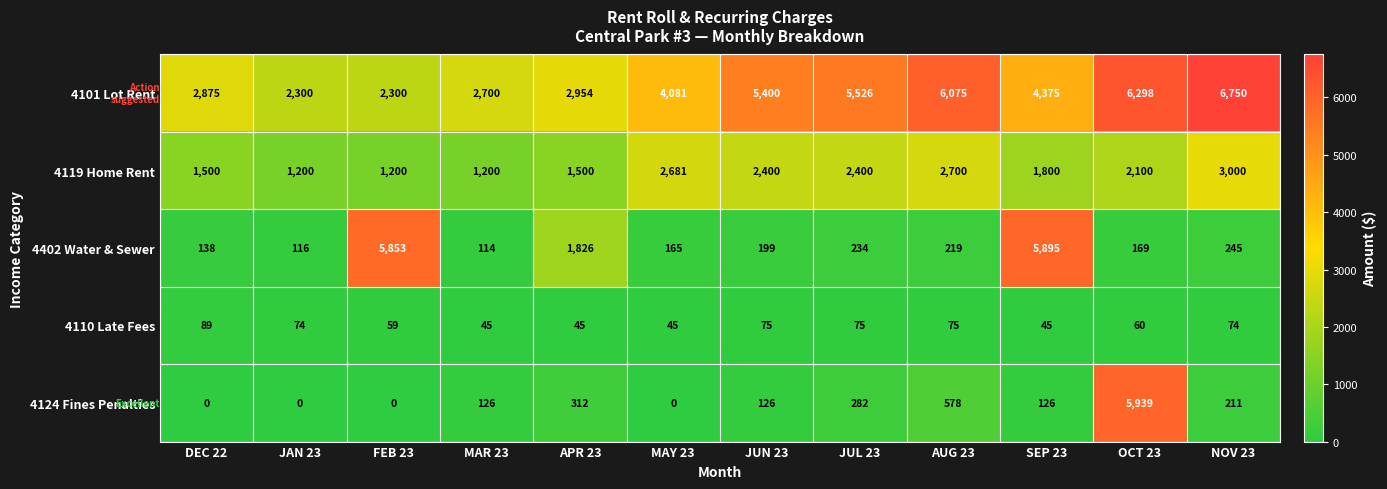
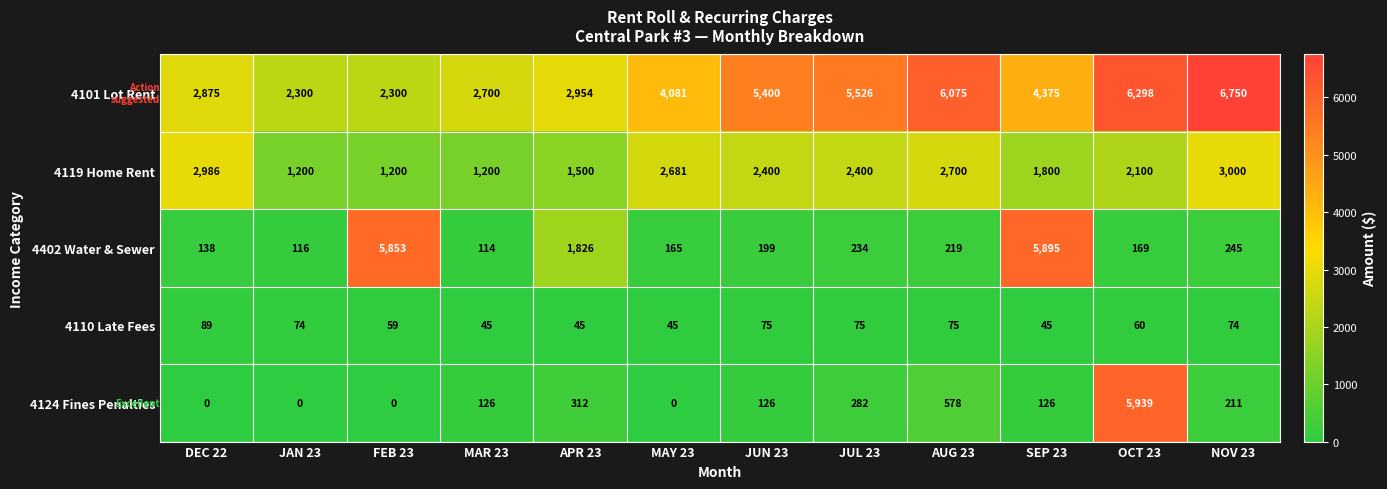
  {
    "4101 Lot Rent": {
      "DEC 22": "2,875",
      "JAN 23": "2,300",
      "FEB 23": "2,300",
      "MAR 23": "2,700",
      "APR 23": "2,954",
      "MAY 23": "4,081",
      "JUN 23": "5,400",
      "JUL 23": "5,526",
      "AUG 23": "6,075",
      "SEP 23": "4,375",
      "OCT 23": "6,298",
      "NOV 23": "6,750"
    },
    "4119 Home Rent": {
-     "DEC 22": "1,500",
+     "DEC 22": "2,986",
      "JAN 23": "1,200",
      "FEB 23": "1,200",
      "MAR 23": "1,200",
      "APR 23": "1,500",
      "MAY 23": "2,681",
      "JUN 23": "2,400",
      "JUL 23": "2,400",
      "AUG 23": "2,700",
      "SEP 23": "1,800",
      "OCT 23": "2,100",
      "NOV 23": "3,000"
    },
    "4402 Water & Sewer": {
      "DEC 22": "138",
      "JAN 23": "116",
      "FEB 23": "5,853",
      "MAR 23": "114",
      "APR 23": "1,826",
      "MAY 23": "165",
      "JUN 23": "199",
      "JUL 23": "234",
      "AUG 23": "219",
      "SEP 23": "5,895",
      "OCT 23": "169",
      "NOV 23": "245"
    },
    "4110 Late Fees": {
      "DEC 22": "89",
      "JAN 23": "74",
      "FEB 23": "59",
      "MAR 23": "45",
      "APR 23": "45",
      "MAY 23": "45",
      "JUN 23": "75",
      "JUL 23": "75",
      "AUG 23": "75",
      "SEP 23": "45",
      "OCT 23": "60",
      "NOV 23": "74"
    },
    "4124 Fines Penalties": {
      "DEC 22": "0",
      "JAN 23": "0",
      "FEB 23": "0",
      "MAR 23": "126",
      "APR 23": "312",
      "MAY 23": "0",
      "JUN 23": "126",
      "JUL 23": "282",
      "AUG 23": "578",
      "SEP 23": "126",
      "OCT 23": "5,939",
      "NOV 23": "211"
    }
  }
